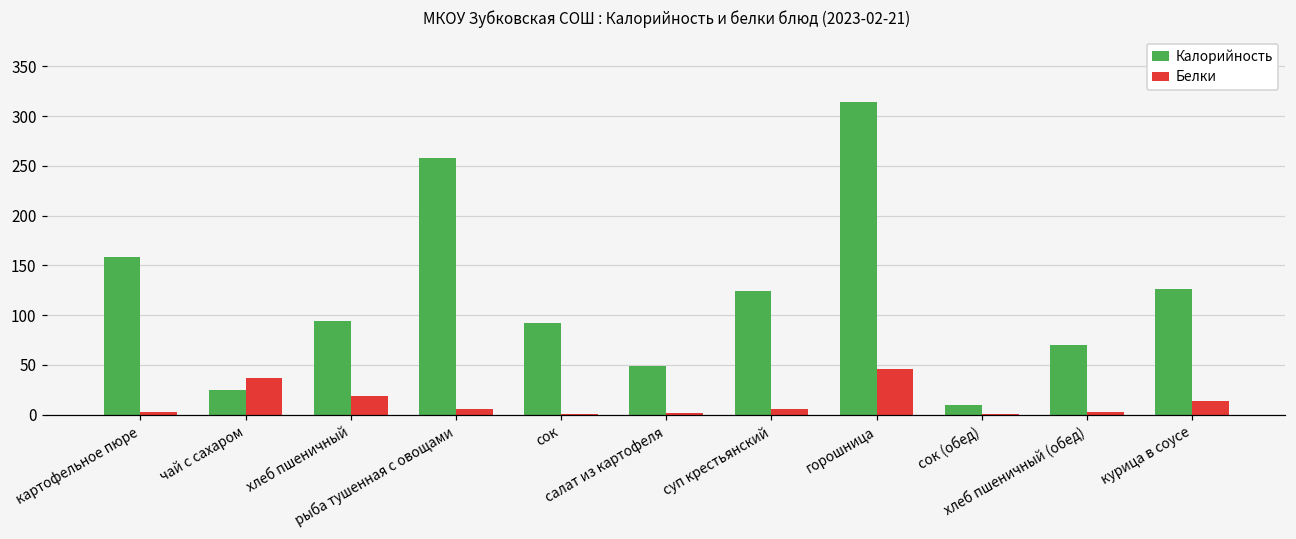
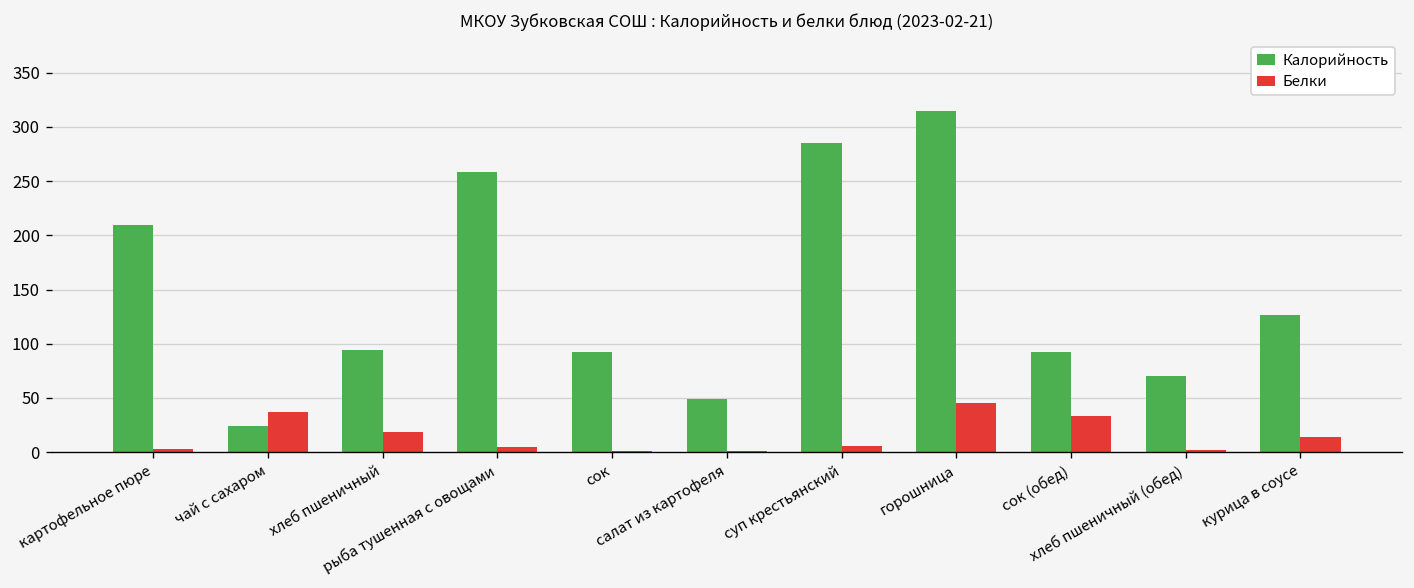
  {
    "Калорийность": {
-     "картофельное пюре": 160,
+     "картофельное пюре": 210,
      "чай с сахаром": 20,
      "хлеб пшеничный": 90,
      "рыба тушенная с овощами": 260,
      "сок": 90,
      "салат из картофеля": 50,
-     "суп крестьянский": 120,
+     "суп крестьянский": 290,
      "горошница": 310,
-     "сок (обед)": 10,
+     "сок (обед)": 90,
      "хлеб пшеничный (обед)": 70,
      "курица в соусе": 130
    },
    "Белки": {
      "картофельное пюре": 0,
      "чай с сахаром": 40,
      "хлеб пшеничный": 20,
      "рыба тушенная с овощами": 10,
      "суп крестьянский": 10,
      "горошница": 50,
-     "сок (обед)": 0,
+     "сок (обед)": 30,
      "курица в соусе": 10
    }
  }
